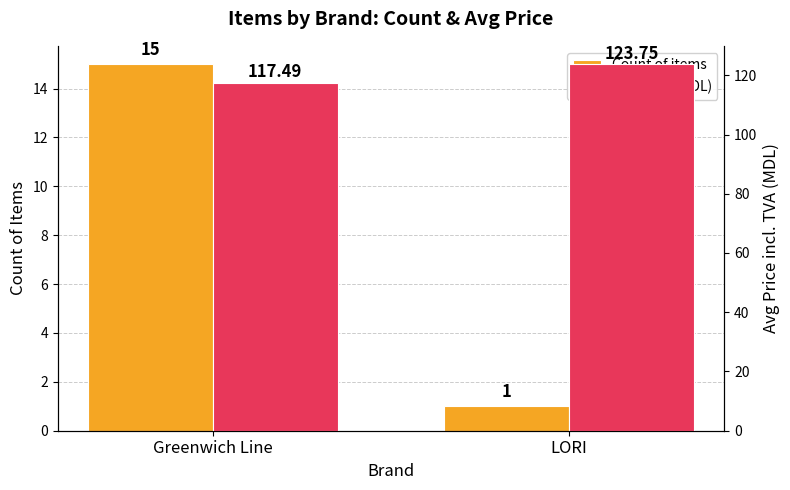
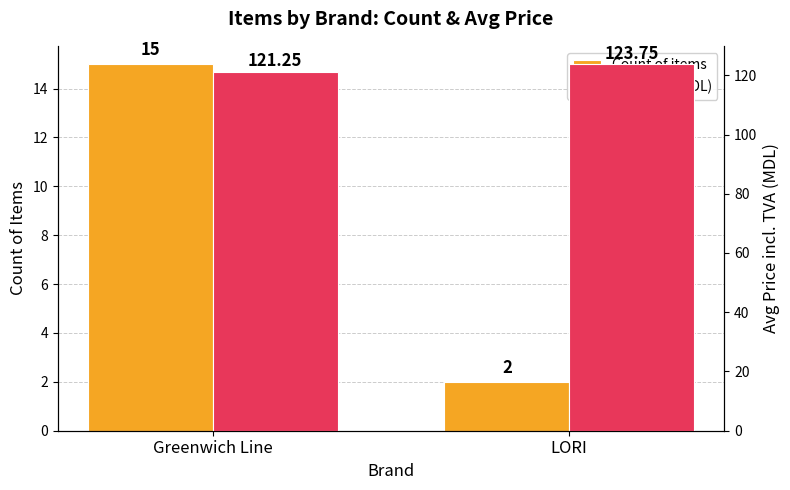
  {
    "Count of items": {
      "Greenwich Line": 15,
-     "LORI": 1
+     "LORI": 2
    },
    "Avg Price (MDL)": {
-     "Greenwich Line": 117.49
+     "Greenwich Line": 121.25
    }
  }
